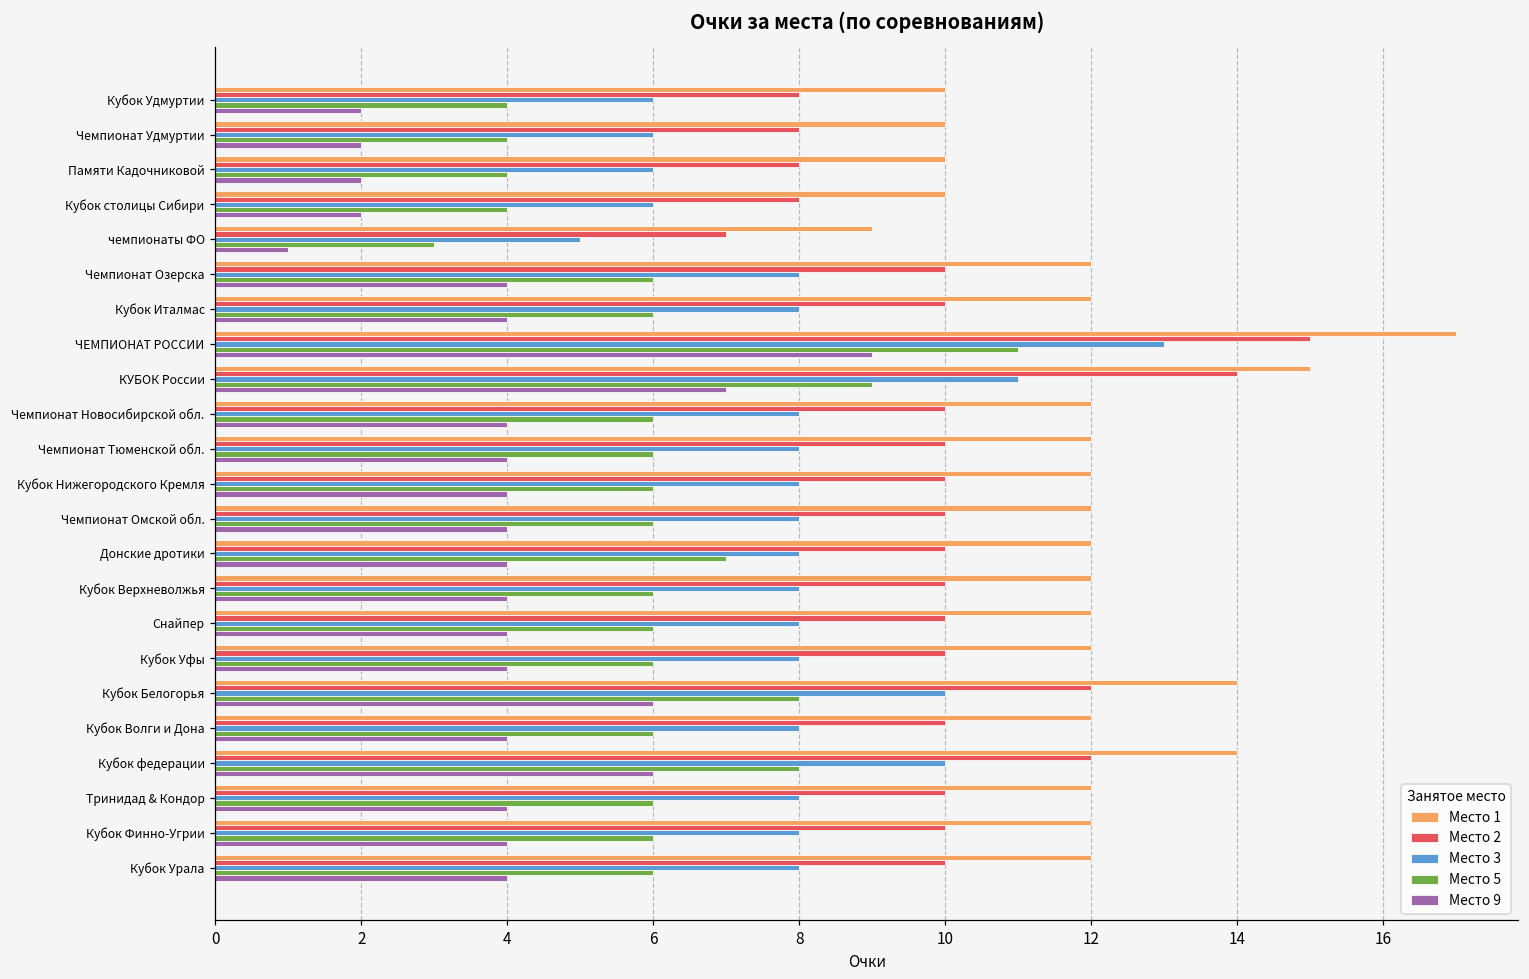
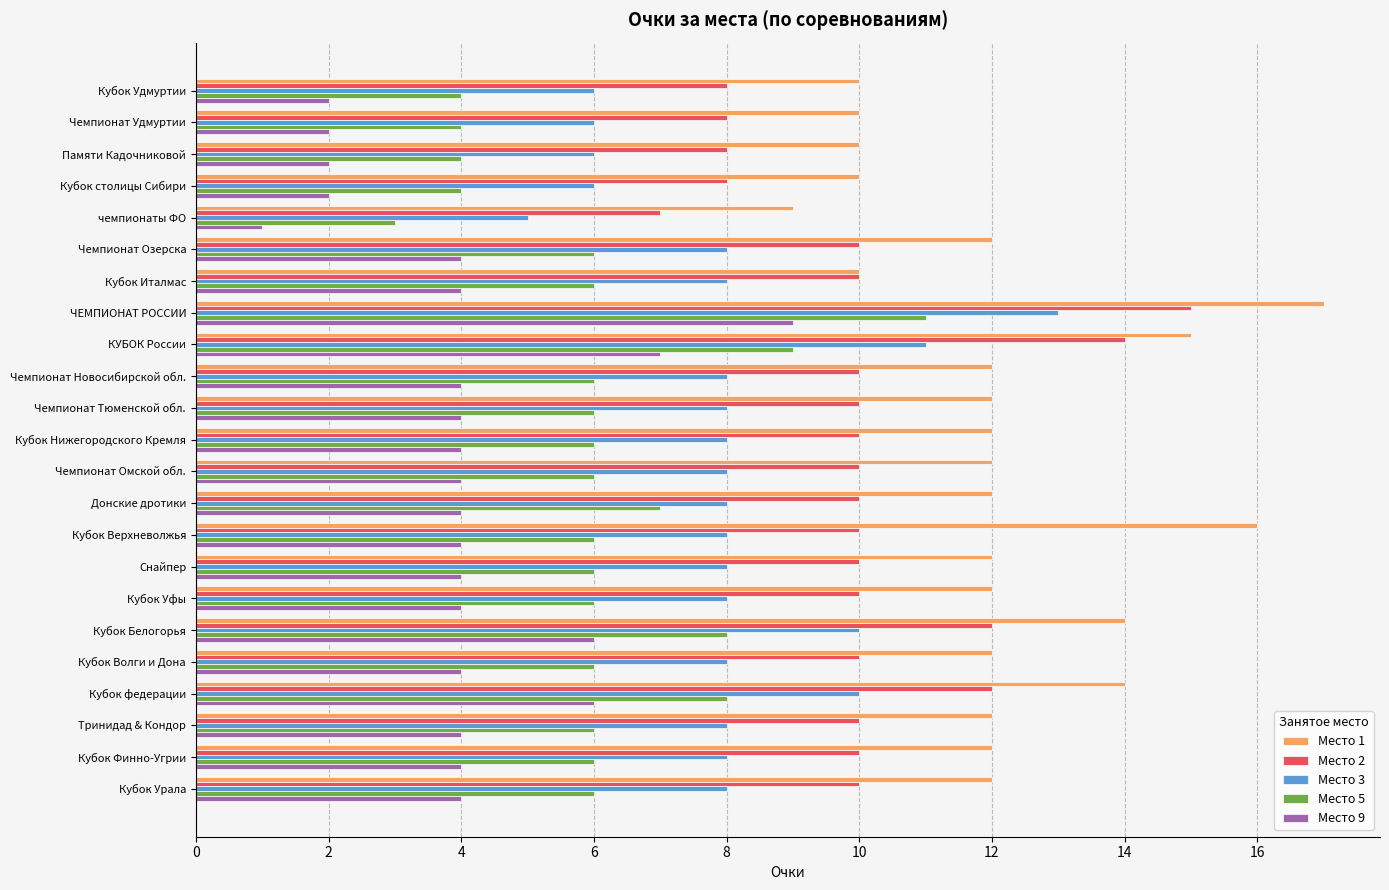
  {
    "Место 1": {
      "Кубок Удмуртии": 10,
      "Чемпионат Удмуртии": 10,
      "Памяти Кадочниковой": 10,
      "Кубок столицы Сибири": 10,
      "чемпионаты ФО": 9,
      "Чемпионат Озерска": 12,
-     "Кубок Италмас": 12,
+     "Кубок Италмас": 10,
      "ЧЕМПИОНАТ РОССИИ": 17,
      "КУБОК России": 15,
      "Чемпионат Новосибирской обл.": 12,
      "Чемпионат Тюменской обл.": 12,
      "Кубок Нижегородского Кремля": 12,
      "Чемпионат Омской обл.": 12,
      "Донские дротики": 12,
-     "Кубок Верхневолжья": 12,
+     "Кубок Верхневолжья": 16,
      "Снайпер": 12,
      "Кубок Уфы": 12,
      "Кубок Белогорья": 14,
      "Кубок Волги и Дона": 12,
      "Кубок федерации": 14,
      "Тринидад & Кондор": 12,
      "Кубок Финно-Угрии": 12,
      "Кубок Урала": 12
    },
    "Место 2": {
      "Кубок Удмуртии": 8,
      "Чемпионат Удмуртии": 8,
      "Памяти Кадочниковой": 8,
      "Кубок столицы Сибири": 8,
      "чемпионаты ФО": 7,
      "Чемпионат Озерска": 10,
      "Кубок Италмас": 10,
      "ЧЕМПИОНАТ РОССИИ": 15,
      "КУБОК России": 14,
      "Чемпионат Новосибирской обл.": 10,
      "Чемпионат Тюменской обл.": 10,
      "Кубок Нижегородского Кремля": 10,
      "Чемпионат Омской обл.": 10,
      "Донские дротики": 10,
      "Кубок Верхневолжья": 10,
      "Снайпер": 10,
      "Кубок Уфы": 10,
      "Кубок Белогорья": 12,
      "Кубок Волги и Дона": 10,
      "Кубок федерации": 12,
      "Тринидад & Кондор": 10,
      "Кубок Финно-Угрии": 10,
      "Кубок Урала": 10
    },
    "Место 3": {
      "Кубок Удмуртии": 6,
      "Чемпионат Удмуртии": 6,
      "Памяти Кадочниковой": 6,
      "Кубок столицы Сибири": 6,
      "чемпионаты ФО": 5,
      "Чемпионат Озерска": 8,
      "Кубок Италмас": 8,
      "ЧЕМПИОНАТ РОССИИ": 13,
      "КУБОК России": 11,
      "Чемпионат Новосибирской обл.": 8,
      "Чемпионат Тюменской обл.": 8,
      "Кубок Нижегородского Кремля": 8,
      "Чемпионат Омской обл.": 8,
      "Донские дротики": 8,
      "Кубок Верхневолжья": 8,
      "Снайпер": 8,
      "Кубок Уфы": 8,
      "Кубок Белогорья": 10,
      "Кубок Волги и Дона": 8,
      "Кубок федерации": 10,
      "Тринидад & Кондор": 8,
      "Кубок Финно-Угрии": 8,
      "Кубок Урала": 8
    },
    "Место 5": {
      "Кубок Удмуртии": 4,
      "Чемпионат Удмуртии": 4,
      "Памяти Кадочниковой": 4,
      "Кубок столицы Сибири": 4,
      "чемпионаты ФО": 3,
      "Чемпионат Озерска": 6,
      "Кубок Италмас": 6,
      "ЧЕМПИОНАТ РОССИИ": 11,
      "КУБОК России": 9,
      "Чемпионат Новосибирской обл.": 6,
      "Чемпионат Тюменской обл.": 6,
      "Кубок Нижегородского Кремля": 6,
      "Чемпионат Омской обл.": 6,
      "Донские дротики": 7,
      "Кубок Верхневолжья": 6,
      "Снайпер": 6,
      "Кубок Уфы": 6,
      "Кубок Белогорья": 8,
      "Кубок Волги и Дона": 6,
      "Кубок федерации": 8,
      "Тринидад & Кондор": 6,
      "Кубок Финно-Угрии": 6,
      "Кубок Урала": 6
    },
    "Место 9": {
      "Кубок Удмуртии": 2,
      "Чемпионат Удмуртии": 2,
      "Памяти Кадочниковой": 2,
      "Кубок столицы Сибири": 2,
      "чемпионаты ФО": 1,
      "Чемпионат Озерска": 4,
      "Кубок Италмас": 4,
      "ЧЕМПИОНАТ РОССИИ": 9,
      "КУБОК России": 7,
      "Чемпионат Новосибирской обл.": 4,
      "Чемпионат Тюменской обл.": 4,
      "Кубок Нижегородского Кремля": 4,
      "Чемпионат Омской обл.": 4,
      "Донские дротики": 4,
      "Кубок Верхневолжья": 4,
      "Снайпер": 4,
      "Кубок Уфы": 4,
      "Кубок Белогорья": 6,
      "Кубок Волги и Дона": 4,
      "Кубок федерации": 6,
      "Тринидад & Кондор": 4,
      "Кубок Финно-Угрии": 4,
      "Кубок Урала": 4
    }
  }
